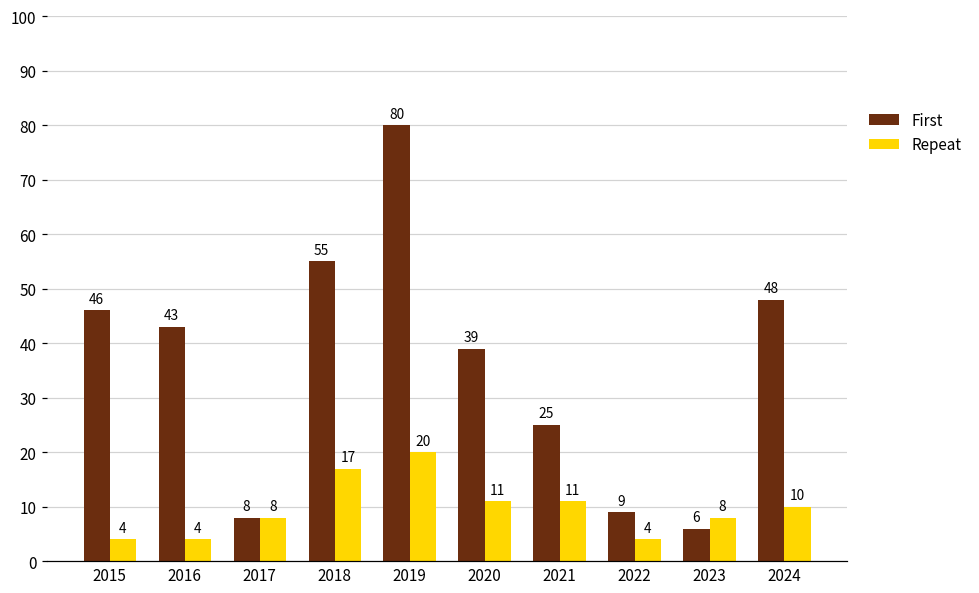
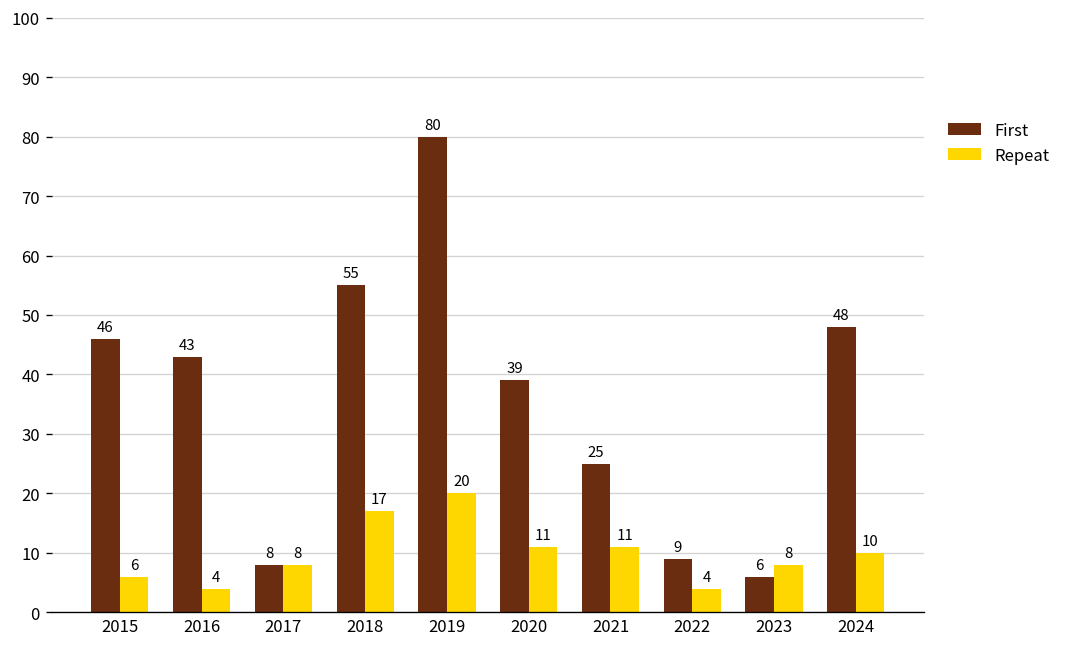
  {
    "First": {
      "2015": 46,
      "2016": 43,
      "2017": 8,
      "2018": 55,
      "2019": 80,
      "2020": 39,
      "2021": 25,
      "2022": 9,
      "2023": 6,
      "2024": 48
    },
    "Repeat": {
-     "2015": 4,
+     "2015": 6,
      "2016": 4,
      "2017": 8,
      "2018": 17,
      "2019": 20,
      "2020": 11,
      "2021": 11,
      "2022": 4,
      "2023": 8,
      "2024": 10
    }
  }
